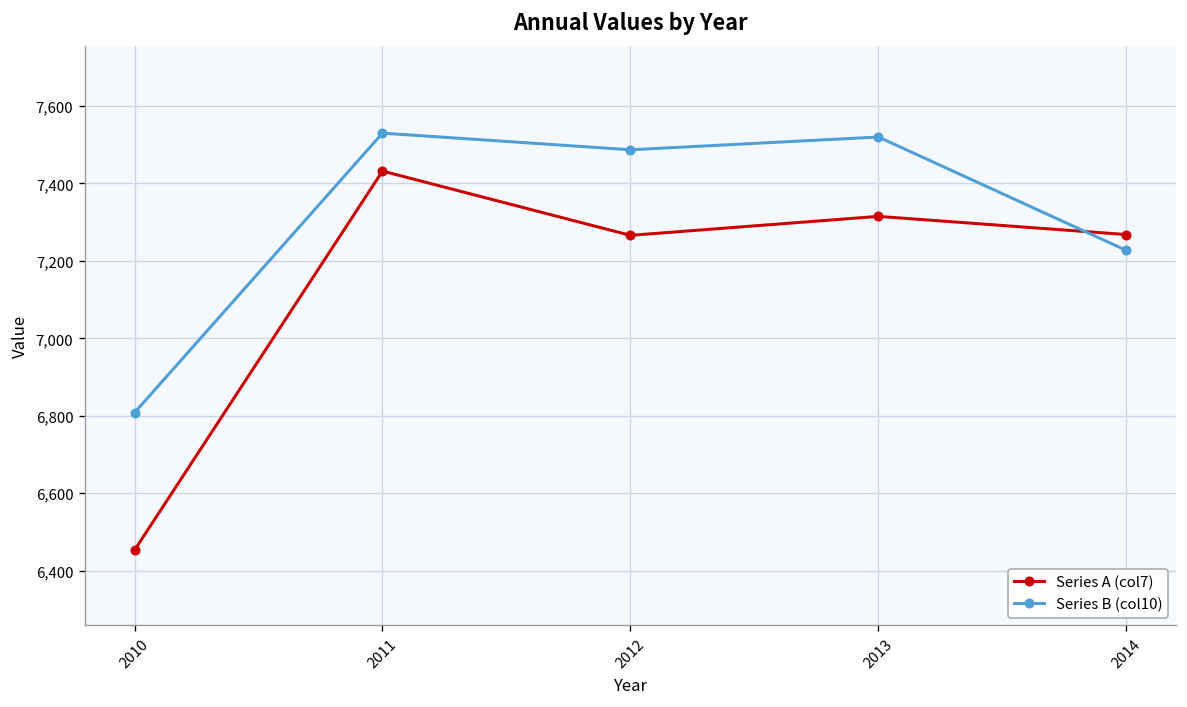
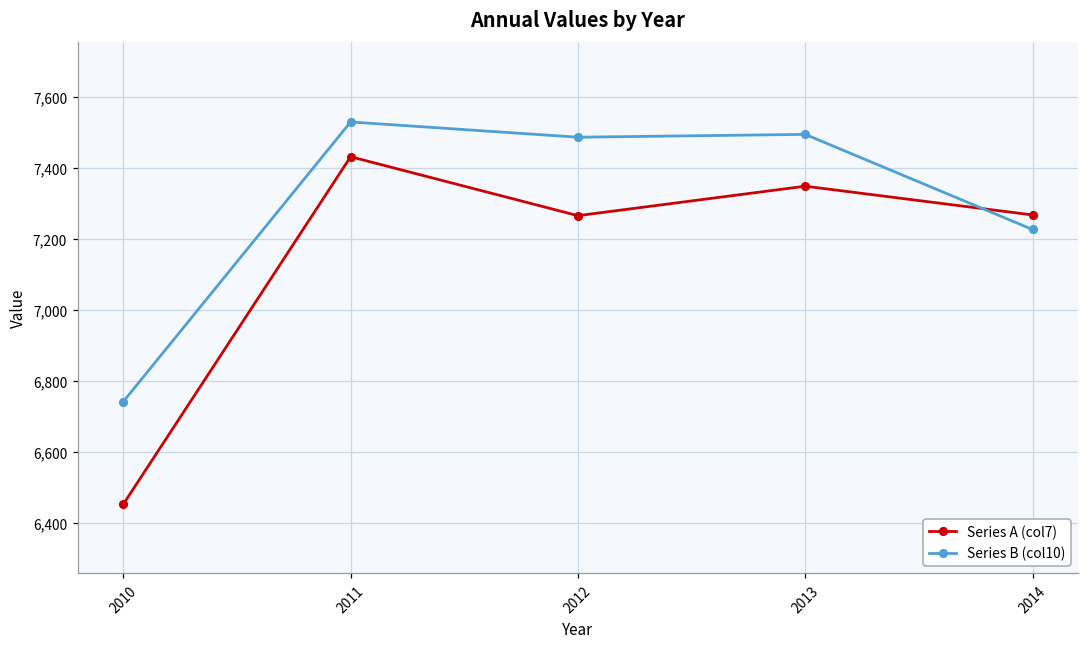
  {
    "Series A (col7)": {
      "2010": "6,450",
      "2011": "7,430",
      "2012": "7,270",
-     "2013": "7,320",
+     "2013": "7,350",
      "2014": "7,270"
    },
    "Series B (col10)": {
-     "2010": "6,810",
+     "2010": "6,740",
      "2011": "7,530",
      "2012": "7,490",
-     "2013": "7,520",
+     "2013": "7,500",
      "2014": "7,230"
    }
  }
